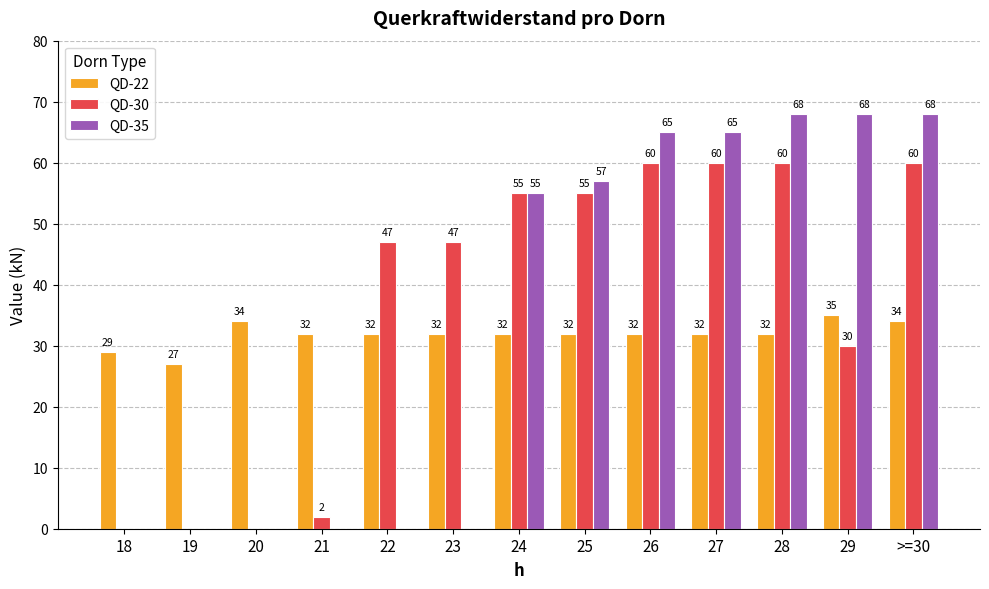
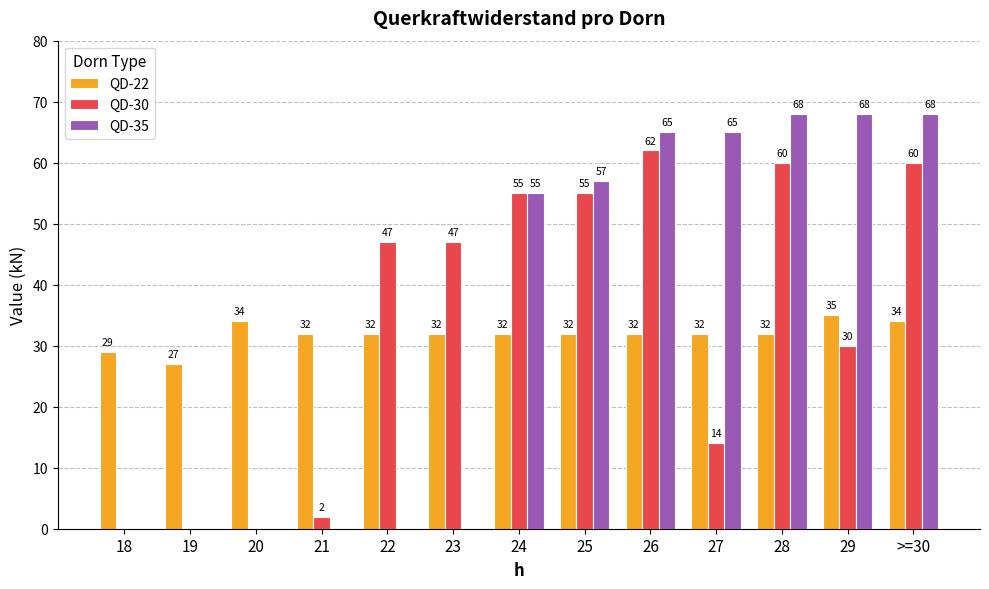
  {
    "QD-22": {
      "18": 29,
      "19": 27,
      "20": 34,
      "21": 32,
      "22": 32,
      "23": 32,
      "24": 32,
      "25": 32,
      "26": 32,
      "27": 32,
      "28": 32,
      "29": 35,
      ">=30": 34
    },
    "QD-30": {
      "21": 2,
      "22": 47,
      "23": 47,
      "24": 55,
      "25": 55,
-     "26": 60,
-     "27": 60,
+     "26": 62,
+     "27": 14,
      "28": 60,
      "29": 30,
      ">=30": 60
    },
    "QD-35": {
      "24": 55,
      "25": 57,
      "26": 65,
      "27": 65,
      "28": 68,
      "29": 68,
      ">=30": 68
    }
  }
